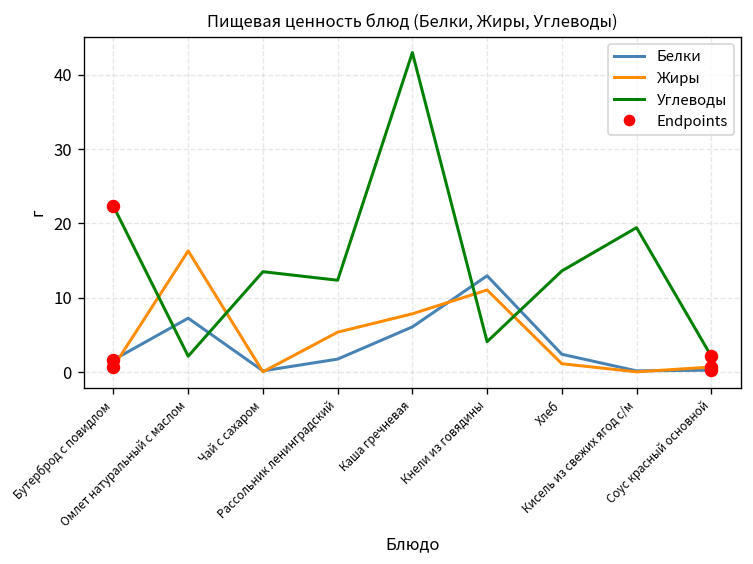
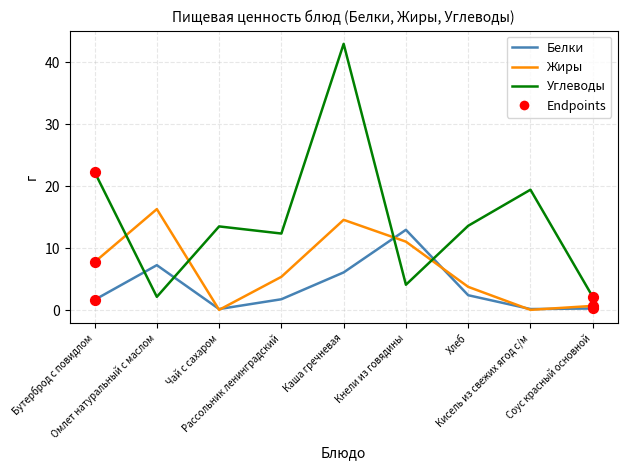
  {
    "Белки": {
      "Омлет натуральный с маслом": 7,
      "Рассольник ленинградский": 2,
      "Каша гречневая": 6,
      "Кнели из говядины": 13,
      "Хлеб": 2
    },
    "Жиры": {
-     "Бутерброд с повидлом": 1,
+     "Бутерброд с повидлом": 8,
      "Омлет натуральный с маслом": 16,
      "Рассольник ленинградский": 5,
-     "Каша гречневая": 8,
+     "Каша гречневая": 15,
      "Кнели из говядины": 11,
-     "Хлеб": 1
+     "Хлеб": 4
    },
    "Углеводы": {
      "Омлет натуральный с маслом": 2,
      "Чай с сахаром": 14,
      "Рассольник ленинградский": 12,
      "Каша гречневая": 43,
      "Кнели из говядины": 4,
      "Хлеб": 14,
      "Кисель из свежих ягод с/м": 19
    }
  }
